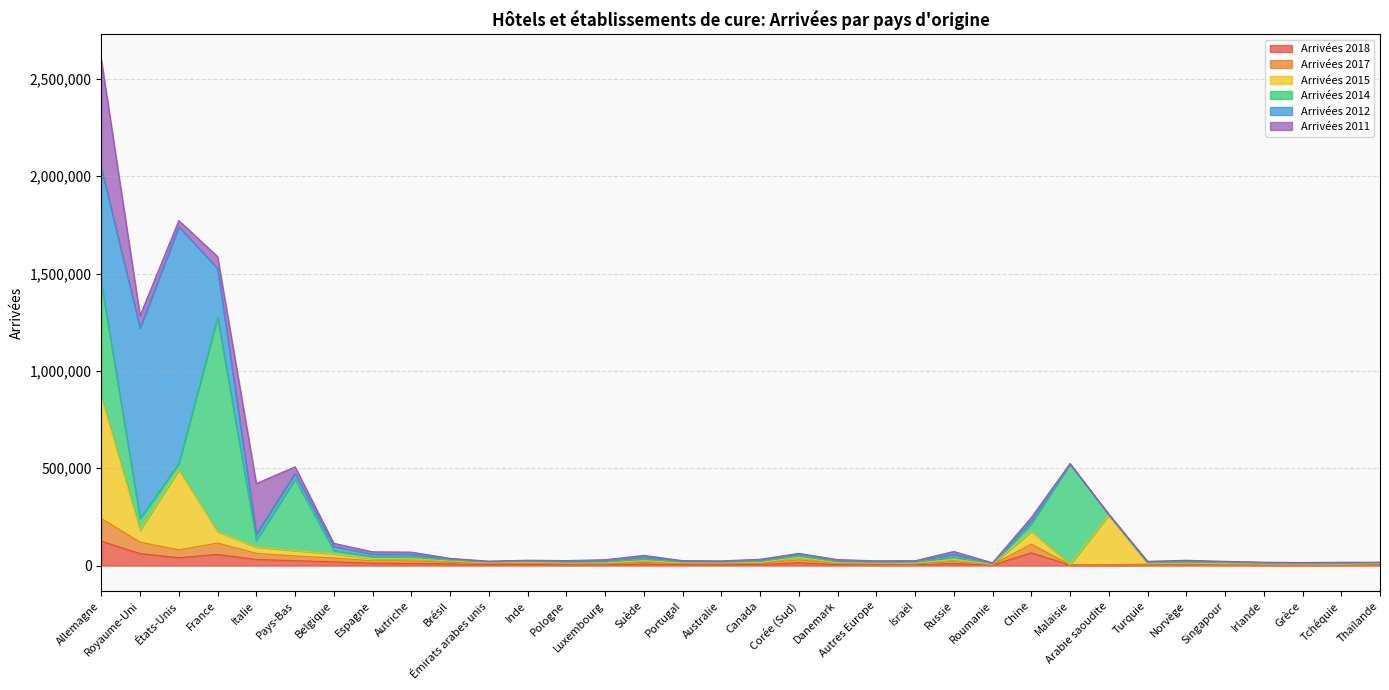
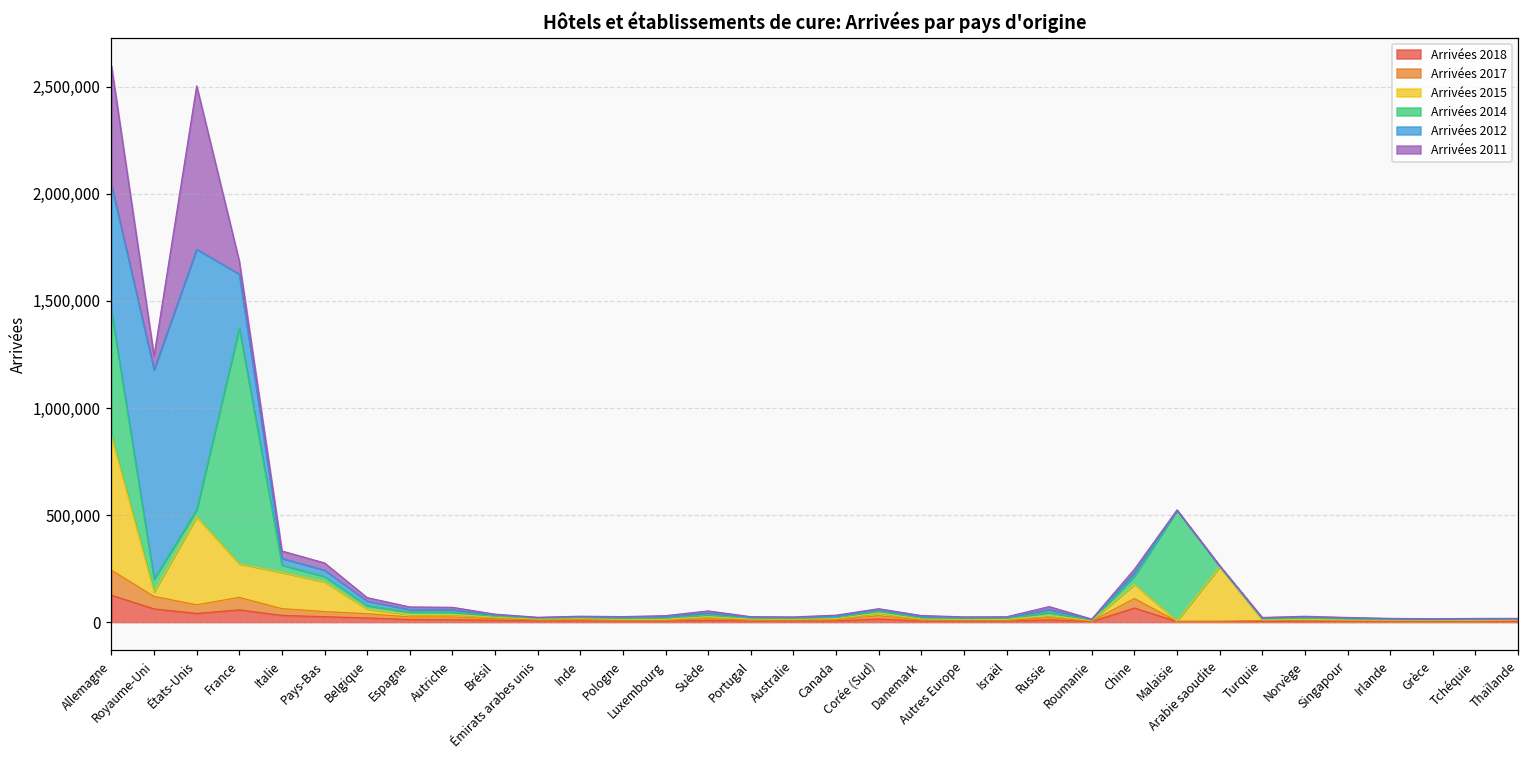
  {
    "Arrivées 2015": {
      "Allemagne": "630,000",
-     "Royaume-Uni": "60,000",
+     "Royaume-Uni": "20,000",
      "États-Unis": "410,000",
-     "France": "60,000",
-     "Italie": "30,000",
-     "Pays-Bas": "30,000",
+     "France": "160,000",
+     "Italie": "170,000",
+     "Pays-Bas": "140,000",
      "Belgique": "20,000",
      "Chine": "70,000"
    },
    "Arrivées 2014": {
      "Allemagne": "580,000",
      "Royaume-Uni": "60,000",
      "États-Unis": "30,000",
      "France": "1,100,000",
      "Italie": "30,000",
-     "Pays-Bas": "370,000",
+     "Pays-Bas": "30,000",
      "Belgique": "20,000",
      "Russie": "10,000",
      "Chine": "40,000"
    },
    "Arrivées 2012": {
      "Allemagne": "590,000",
      "Royaume-Uni": "980,000",
      "États-Unis": "1,220,000",
      "France": "250,000",
      "Italie": "30,000",
      "Pays-Bas": "30,000",
      "Belgique": "20,000",
      "Russie": "10,000",
      "Chine": "10,000"
    },
    "Arrivées 2011": {
      "Allemagne": "560,000",
      "Royaume-Uni": "60,000",
-     "États-Unis": "30,000",
+     "États-Unis": "760,000",
      "France": "60,000",
-     "Italie": "260,000",
+     "Italie": "30,000",
      "Pays-Bas": "30,000",
      "Belgique": "20,000",
      "Russie": "10,000",
      "Chine": "20,000"
    }
  }
